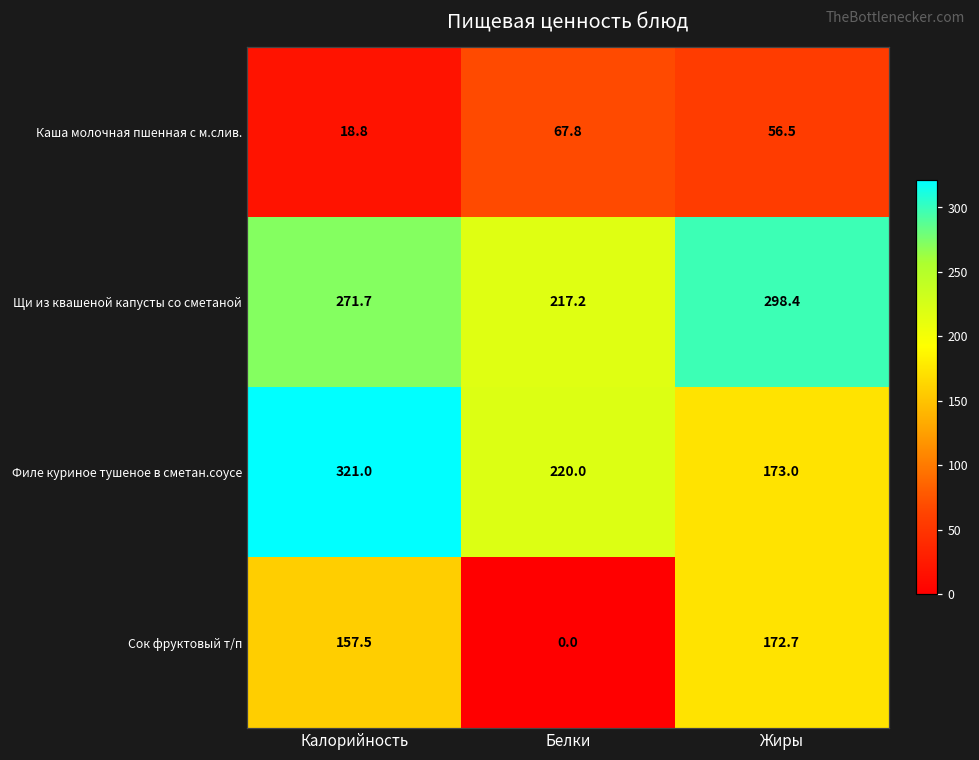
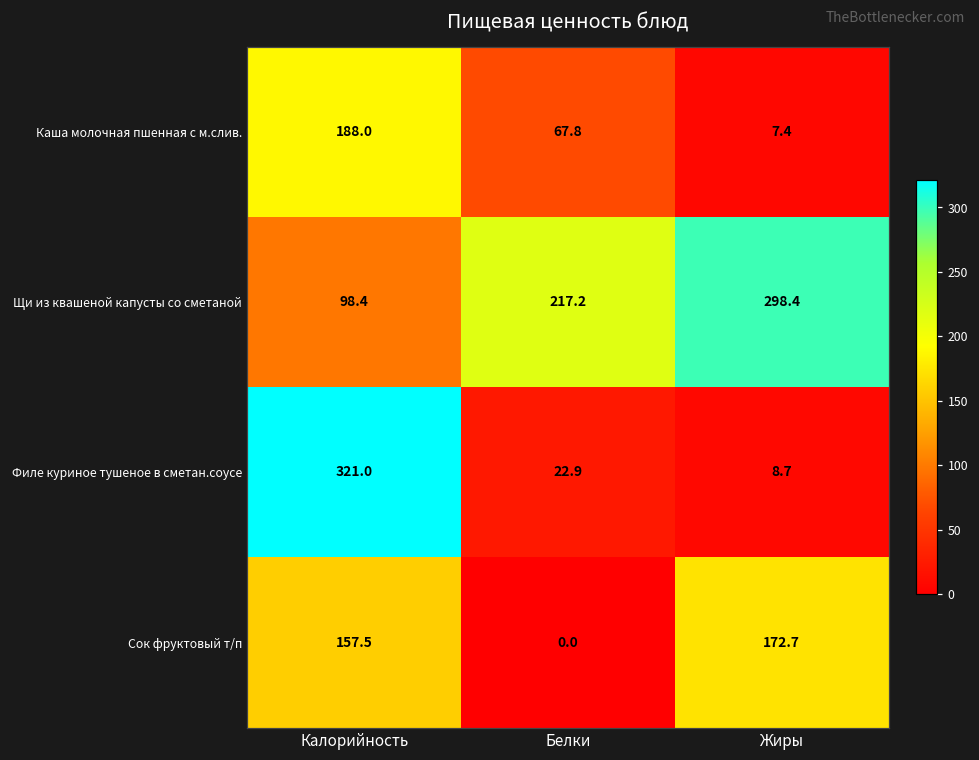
  {
    "Каша молочная пшенная с м.слив.": {
-     "Калорийность": 18.8,
+     "Калорийность": 188.0,
      "Белки": 67.8,
-     "Жиры": 56.5
+     "Жиры": 7.4
    },
    "Щи из квашеной капусты со сметаной": {
-     "Калорийность": 271.7,
+     "Калорийность": 98.4,
      "Белки": 217.2,
      "Жиры": 298.4
    },
    "Филе куриное тушеное в сметан.соусе": {
      "Калорийность": 321.0,
-     "Белки": 220.0,
-     "Жиры": 173.0
+     "Белки": 22.9,
+     "Жиры": 8.7
    },
    "Сок фруктовый т/п": {
      "Калорийность": 157.5,
      "Белки": 0.0,
      "Жиры": 172.7
    }
  }
